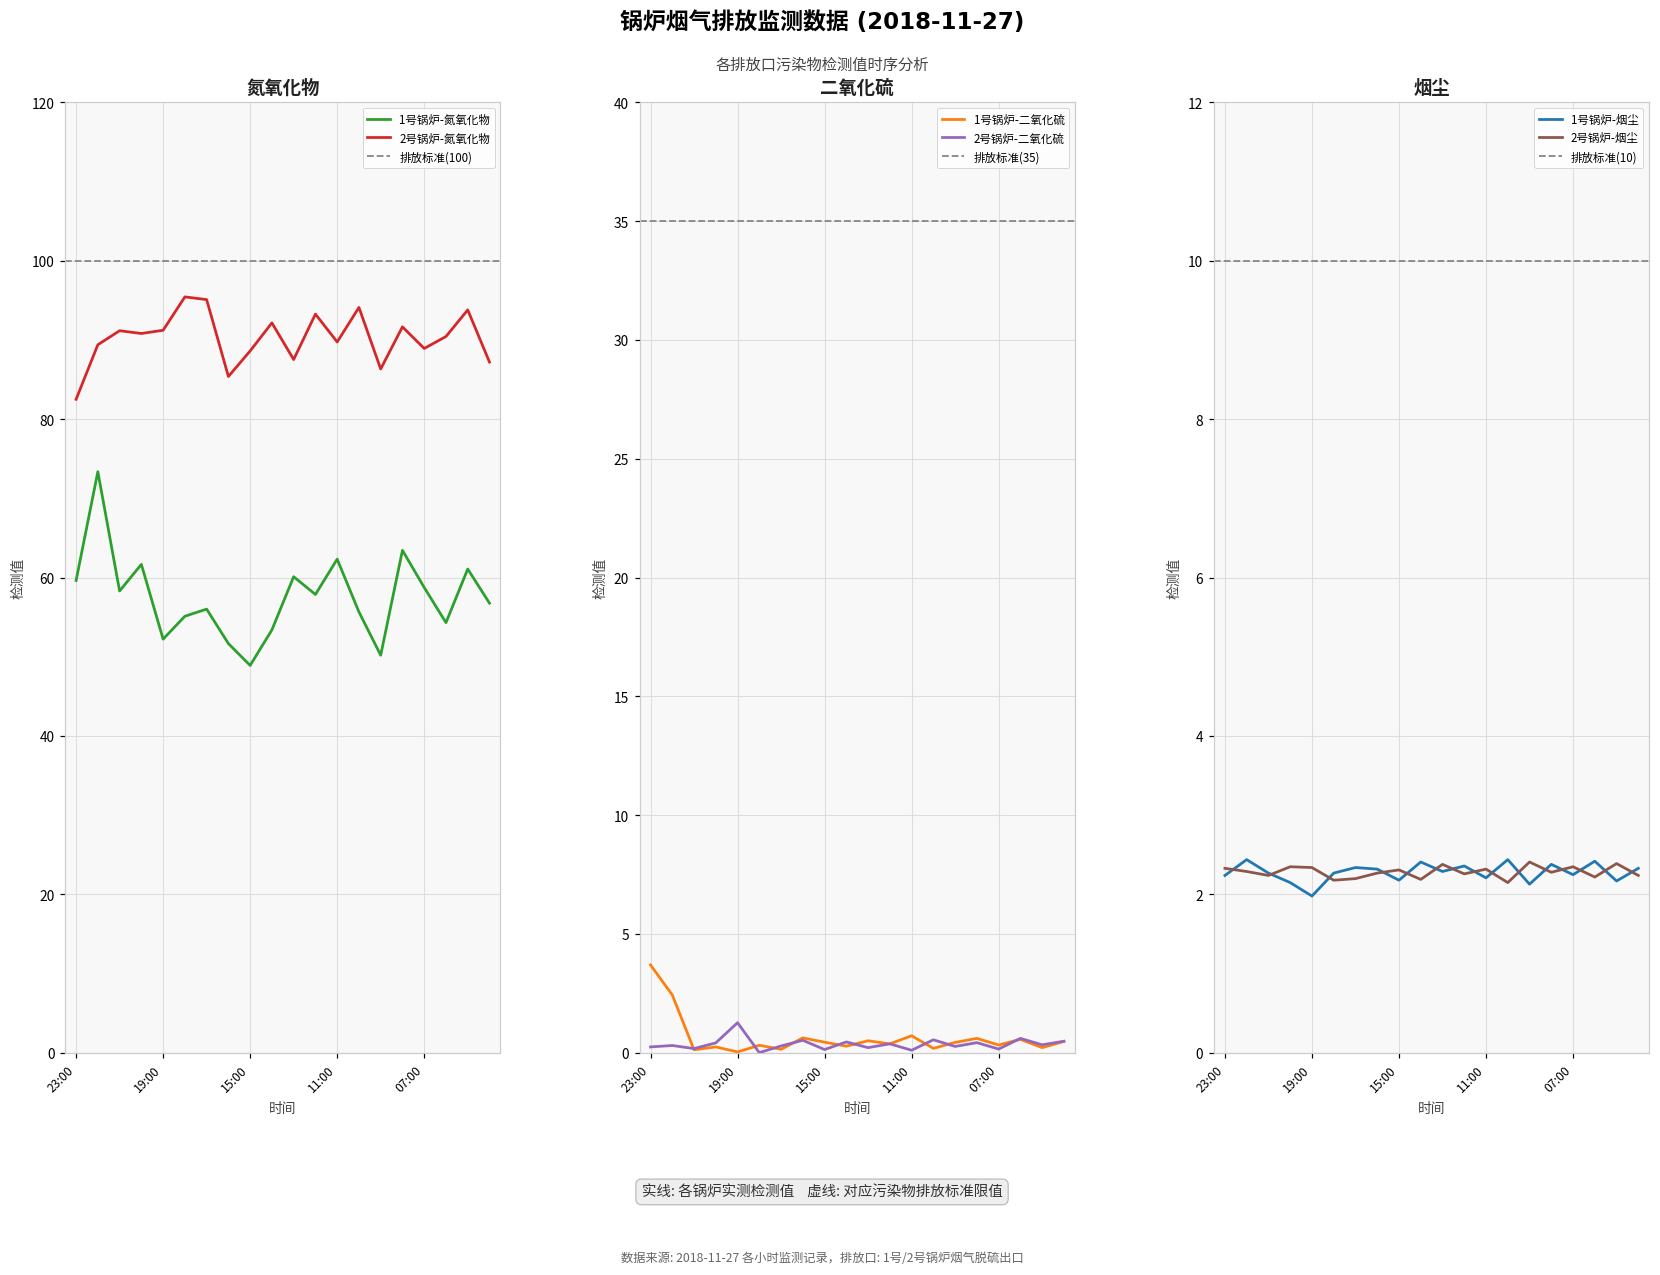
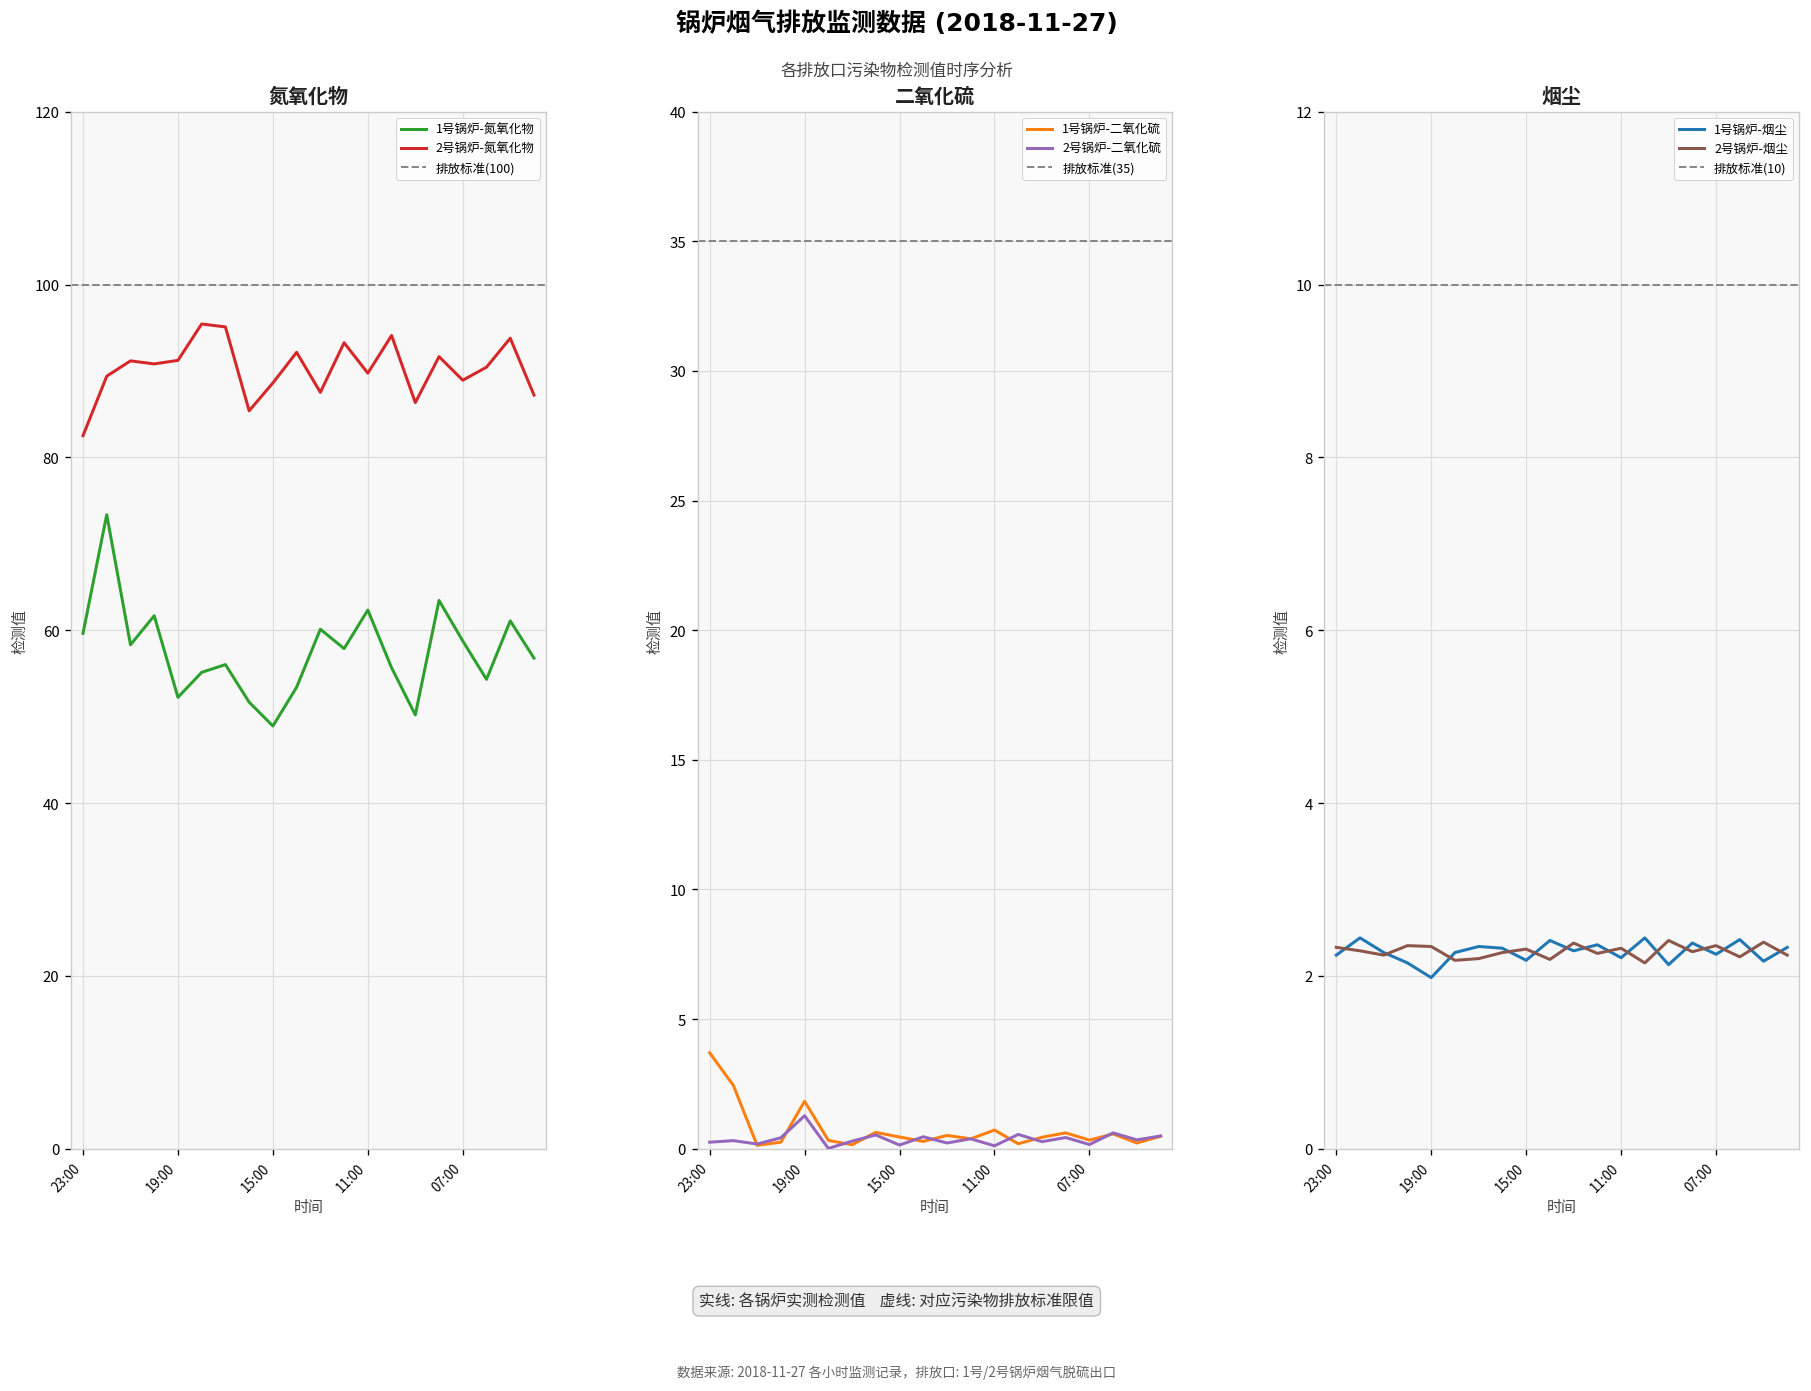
  {
    "氮氧化物": {
      "1号锅炉-氮氧化物": {
        "23:00": 60,
        "19:00": 52,
        "15:00": 49,
        "11:00": 62,
        "07:00": 59
      },
      "2号锅炉-氮氧化物": {
        "23:00": 83,
        "19:00": 91,
        "15:00": 89,
        "11:00": 90,
        "07:00": 89
      }
    },
    "二氧化硫": {
      "1号锅炉-二氧化硫": {
        "23:00": 3.7,
-       "19:00": 0.0,
+       "19:00": 1.8,
        "15:00": 0.5,
        "11:00": 0.7,
        "07:00": 0.3
      },
      "2号锅炉-二氧化硫": {
        "23:00": 0.3,
        "19:00": 1.3,
        "15:00": 0.1,
        "11:00": 0.1,
        "07:00": 0.2
      }
    },
    "烟尘": {
      "1号锅炉-烟尘": {
        "23:00": 2.2,
        "19:00": 2.0,
        "15:00": 2.2,
        "11:00": 2.2,
        "07:00": 2.3
      },
      "2号锅炉-烟尘": {
        "23:00": 2.3,
        "19:00": 2.3,
        "15:00": 2.3,
        "11:00": 2.3,
        "07:00": 2.4
      }
    }
  }
